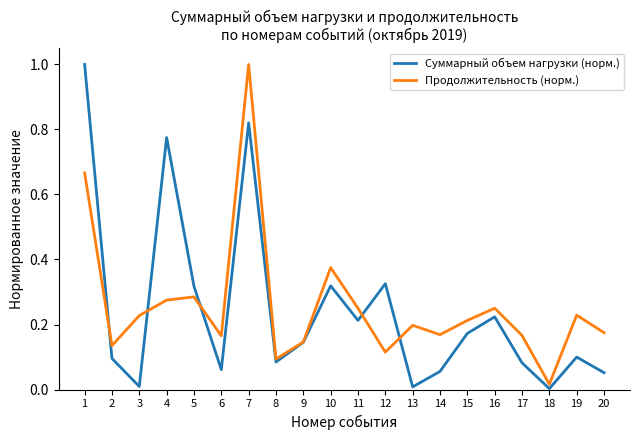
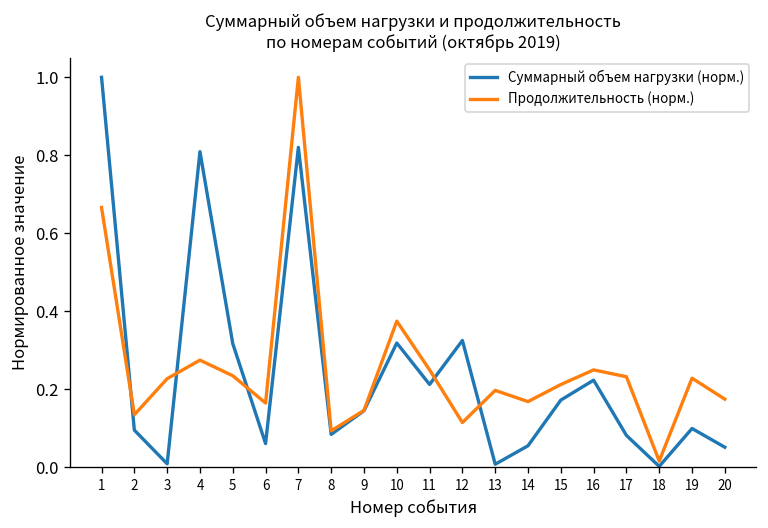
  {
    "Суммарный объем нагрузки (норм.)": {
      "1": 1.00,
      "2": 0.10,
      "3": 0.01,
-     "4": 0.78,
+     "4": 0.81,
      "5": 0.32,
      "6": 0.06,
      "7": 0.82,
      "8": 0.08,
      "10": 0.32,
      "11": 0.21,
      "12": 0.33,
      "13": 0.01,
      "14": 0.06,
      "15": 0.17,
      "16": 0.22,
      "17": 0.08,
      "18": 0.00,
      "19": 0.10,
      "20": 0.05
    },
    "Продолжительность (норм.)": {
      "1": 0.67,
      "2": 0.14,
      "3": 0.23,
      "4": 0.28,
-     "5": 0.29,
+     "5": 0.24,
      "6": 0.17,
      "7": 1.00,
      "8": 0.09,
      "10": 0.38,
      "11": 0.25,
      "12": 0.12,
      "13": 0.20,
      "14": 0.17,
      "15": 0.21,
      "16": 0.25,
-     "17": 0.17,
+     "17": 0.23,
      "18": 0.02,
      "19": 0.23,
      "20": 0.18
    }
  }
